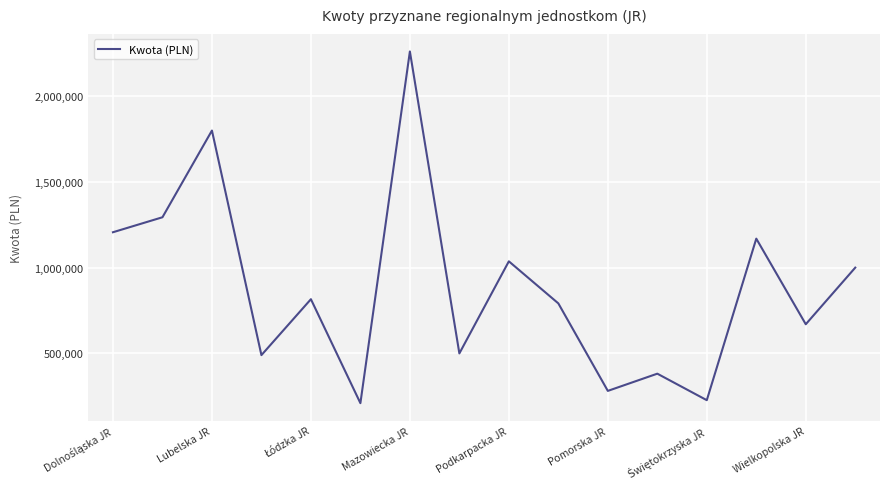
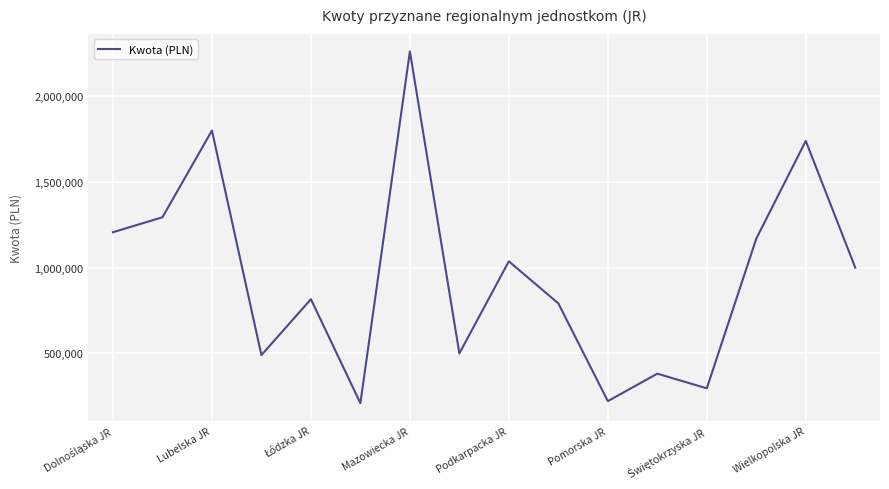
  {
    "Dolnośląska JR": "1,210,000",
    "Lubelska JR": "1,800,000",
    "Łódzka JR": "820,000",
    "Mazowiecka JR": "2,260,000",
    "Podkarpacka JR": "1,040,000",
-   "Pomorska JR": "280,000",
-   "Świętokrzyska JR": "230,000",
-   "Wielkopolska JR": "670,000"
+   "Pomorska JR": "220,000",
+   "Świętokrzyska JR": "300,000",
+   "Wielkopolska JR": "1,740,000"
  }
